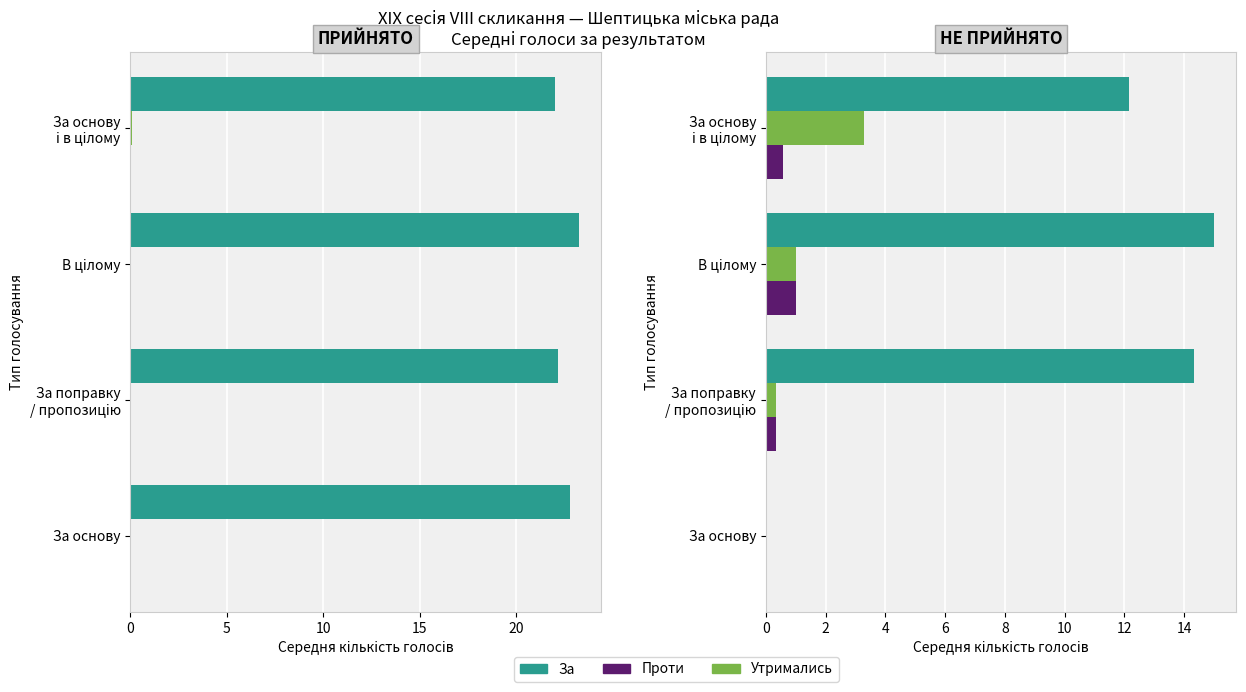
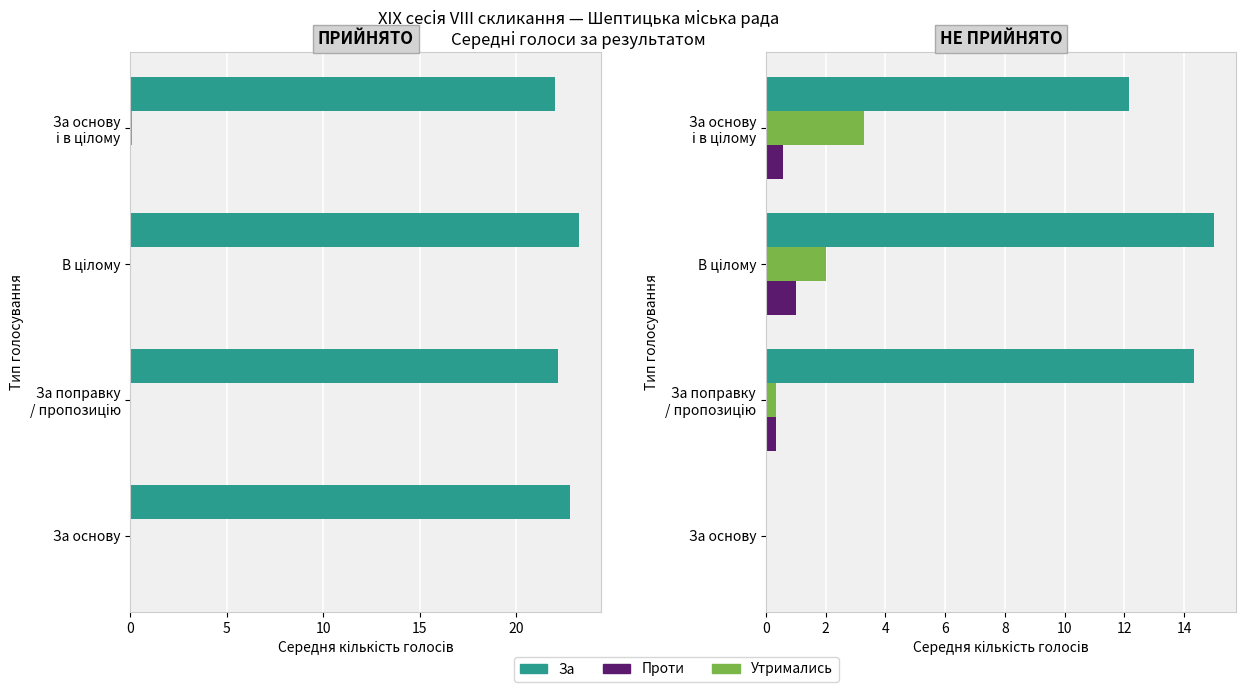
  {
    "ПРИЙНЯТО": {
      "За": {
        "За основу і в цілому": 22.0,
        "В цілому": 23.3,
        "За поправку / пропозицію": 22.2,
        "За основу": 22.8
      },
      "Утримались": {
        "В цілому": 0.0,
        "За поправку / пропозицію": 0.0,
        "За основу": 0.0
      },
      "Проти": {
        "За основу і в цілому": 0.0,
        "В цілому": 0.0,
        "За поправку / пропозицію": 0.0,
        "За основу": 0.0
      }
    },
    "НЕ ПРИЙНЯТО": {
      "За": {
        "За основу і в цілому": 12.1,
        "В цілому": 15,
        "За поправку / пропозицію": 14.3,
        "За основу": 0
      },
      "Утримались": {
        "За основу і в цілому": 3.3,
-       "В цілому": 1,
+       "В цілому": 2,
        "За поправку / пропозицію": 0.3,
        "За основу": 0
      },
      "Проти": {
        "За основу і в цілому": 0.6,
        "В цілому": 1,
        "За поправку / пропозицію": 0.3,
        "За основу": 0
      }
    }
  }
